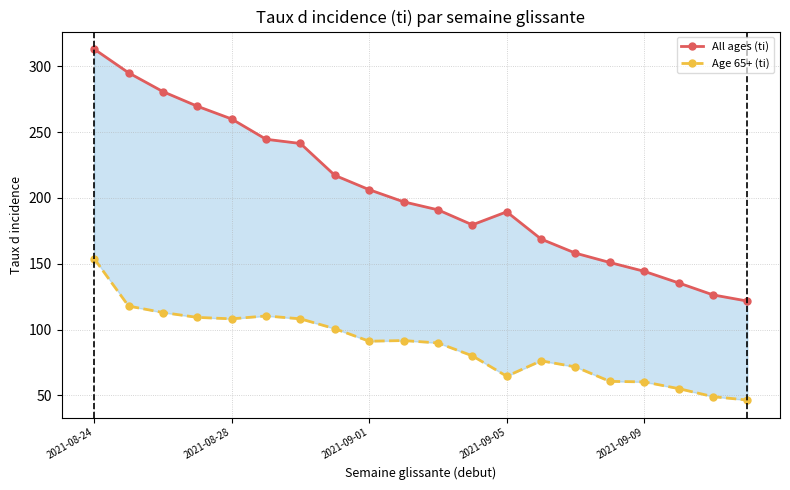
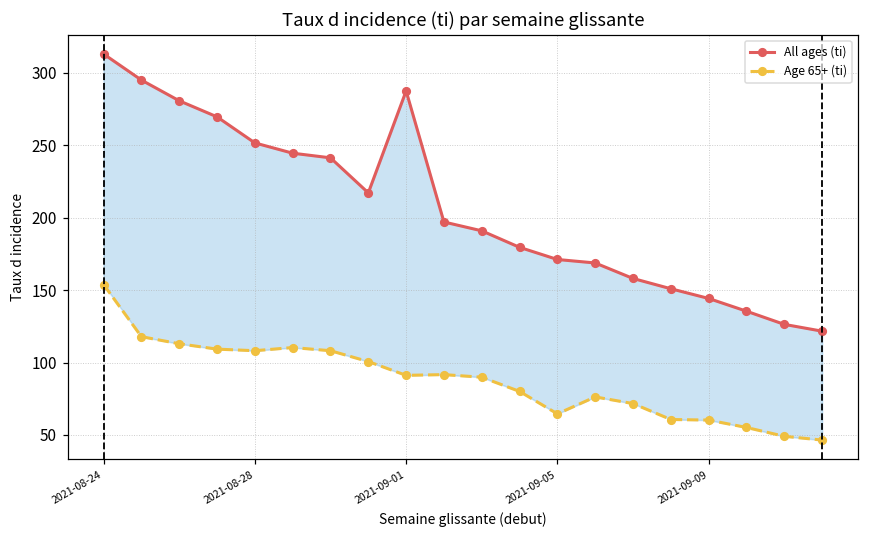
  {
    "All ages (ti)": {
      "2021-08-24": 313,
-     "2021-08-28": 260,
-     "2021-09-01": 206,
-     "2021-09-05": 190,
+     "2021-08-28": 252,
+     "2021-09-01": 288,
+     "2021-09-05": 171,
      "2021-09-09": 144
    },
    "Age 65+ (ti)": {
      "2021-08-24": 154,
      "2021-08-28": 108,
      "2021-09-01": 91,
      "2021-09-05": 65,
      "2021-09-09": 60
    }
  }
